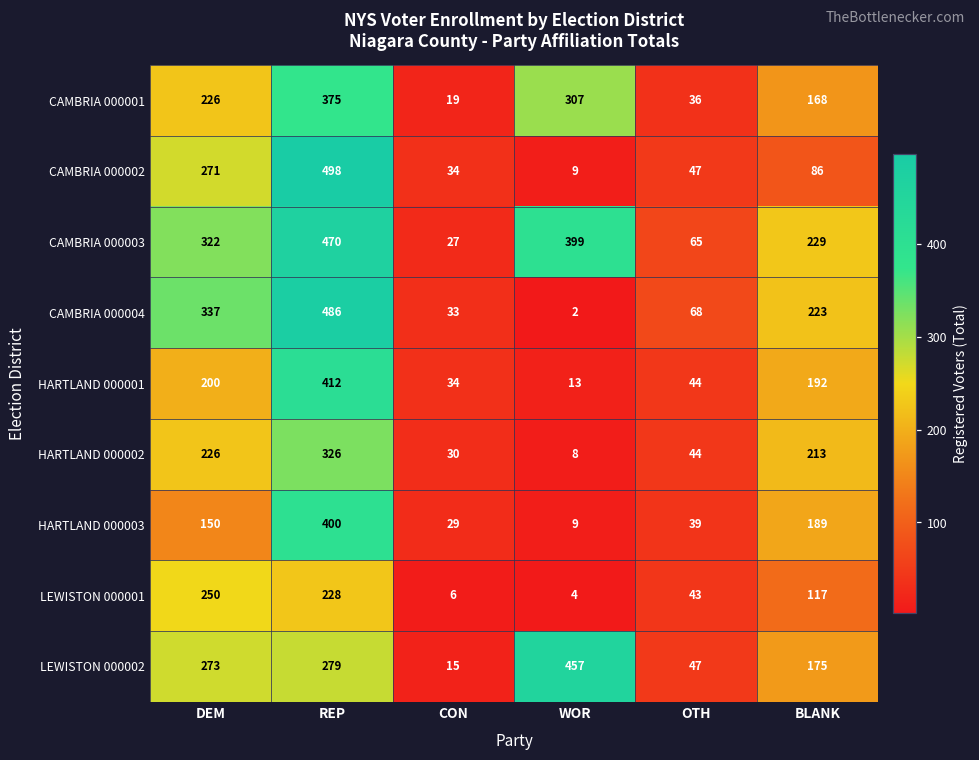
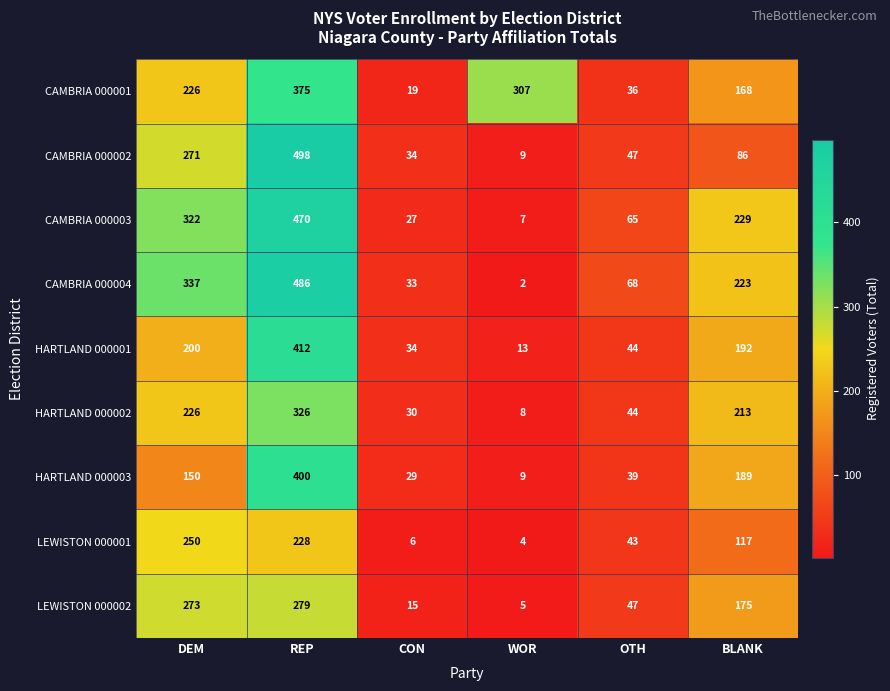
  {
    "CAMBRIA 000001": {
      "DEM": 226,
      "REP": 375,
      "CON": 19,
      "WOR": 307,
      "OTH": 36,
      "BLANK": 168
    },
    "CAMBRIA 000002": {
      "DEM": 271,
      "REP": 498,
      "CON": 34,
      "WOR": 9,
      "OTH": 47,
      "BLANK": 86
    },
    "CAMBRIA 000003": {
      "DEM": 322,
      "REP": 470,
      "CON": 27,
-     "WOR": 399,
+     "WOR": 7,
      "OTH": 65,
      "BLANK": 229
    },
    "CAMBRIA 000004": {
      "DEM": 337,
      "REP": 486,
      "CON": 33,
      "WOR": 2,
      "OTH": 68,
      "BLANK": 223
    },
    "HARTLAND 000001": {
      "DEM": 200,
      "REP": 412,
      "CON": 34,
      "WOR": 13,
      "OTH": 44,
      "BLANK": 192
    },
    "HARTLAND 000002": {
      "DEM": 226,
      "REP": 326,
      "CON": 30,
      "WOR": 8,
      "OTH": 44,
      "BLANK": 213
    },
    "HARTLAND 000003": {
      "DEM": 150,
      "REP": 400,
      "CON": 29,
      "WOR": 9,
      "OTH": 39,
      "BLANK": 189
    },
    "LEWISTON 000001": {
      "DEM": 250,
      "REP": 228,
      "CON": 6,
      "WOR": 4,
      "OTH": 43,
      "BLANK": 117
    },
    "LEWISTON 000002": {
      "DEM": 273,
      "REP": 279,
      "CON": 15,
-     "WOR": 457,
+     "WOR": 5,
      "OTH": 47,
      "BLANK": 175
    }
  }
